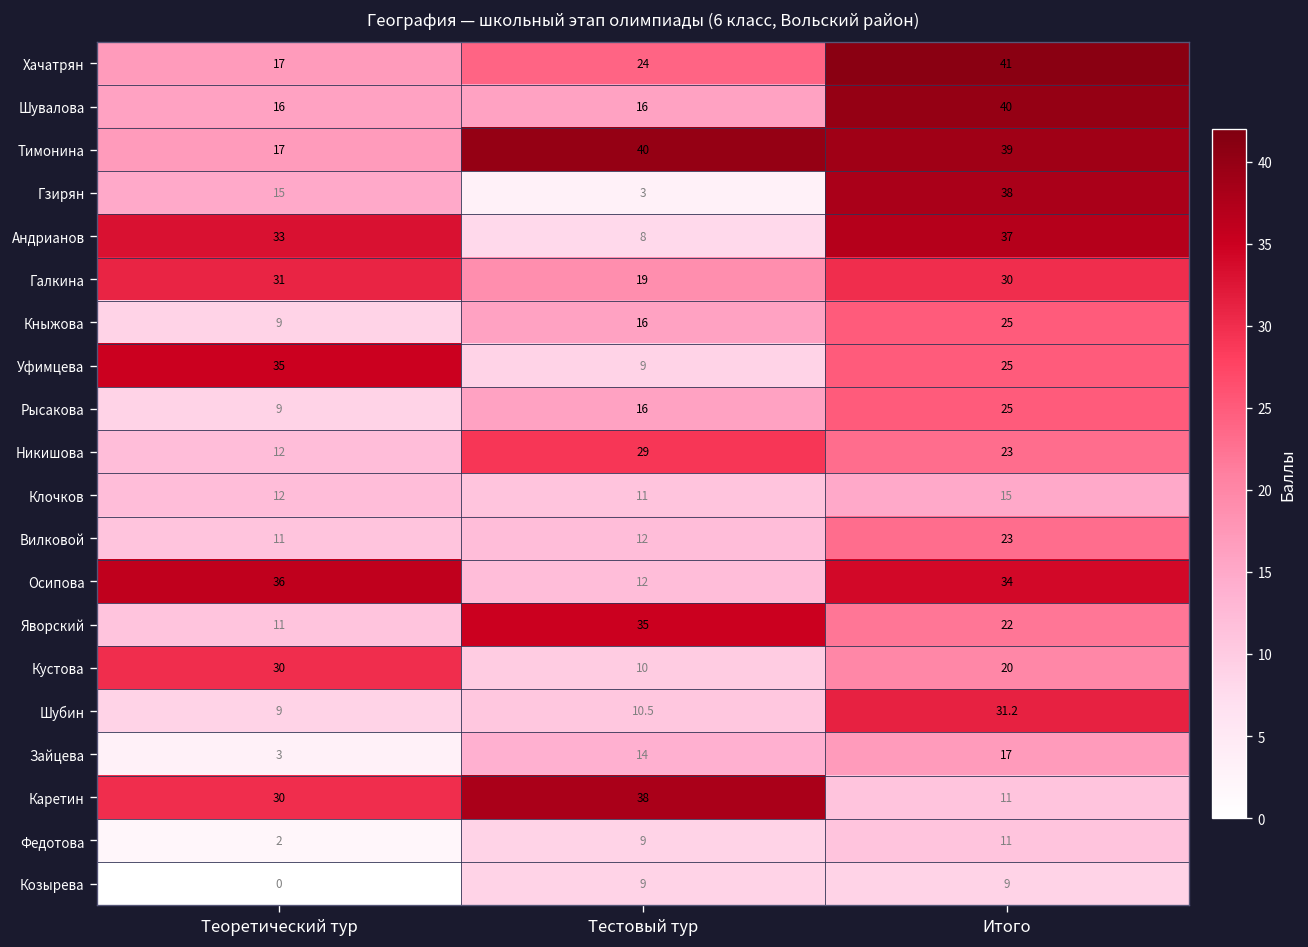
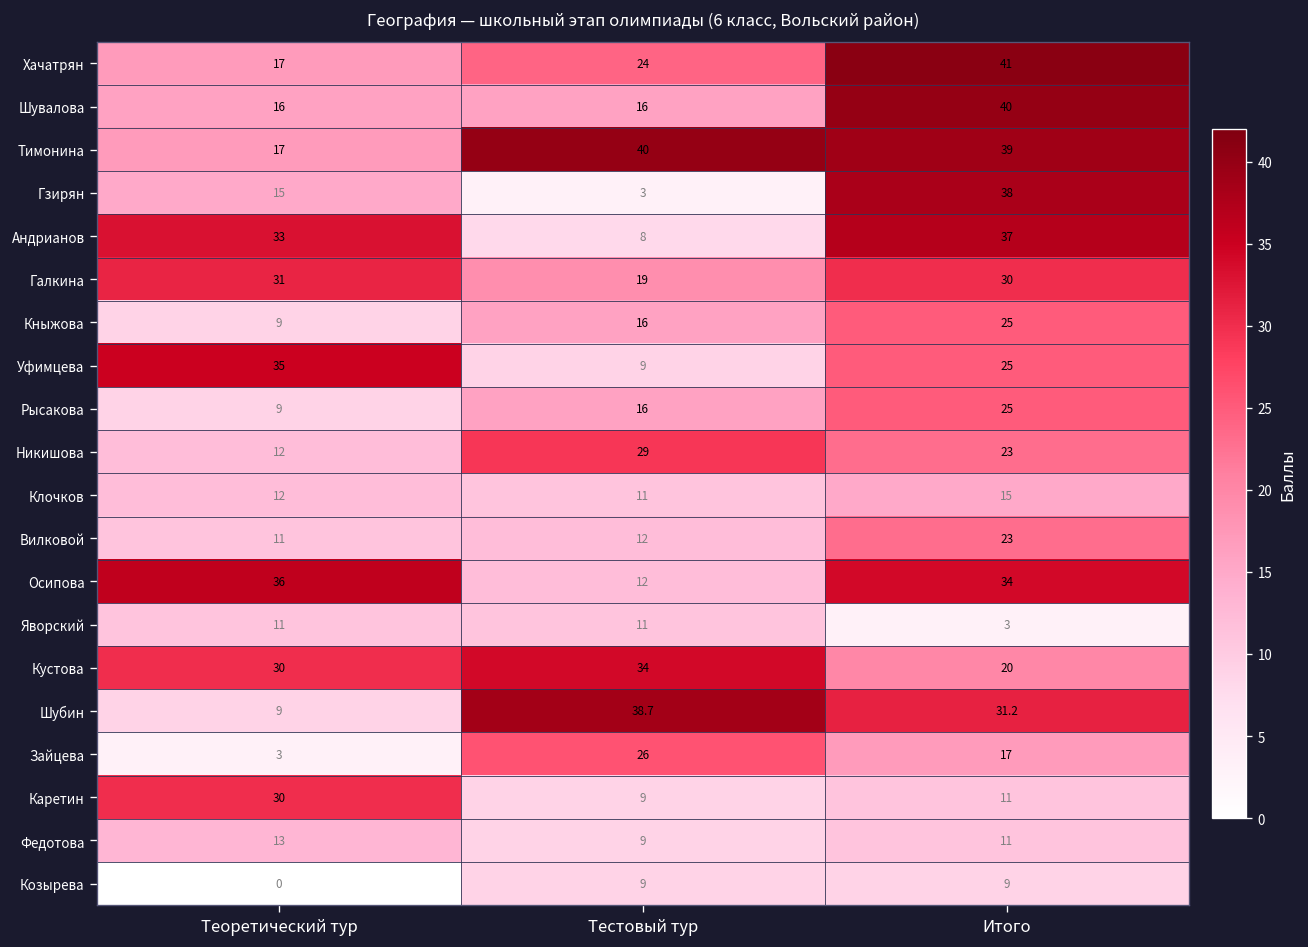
  {
    "Хачатрян": {
      "Теоретический тур": 17,
      "Тестовый тур": 24,
      "Итого": 41
    },
    "Шувалова": {
      "Теоретический тур": 16,
      "Тестовый тур": 16,
      "Итого": 40
    },
    "Тимонина": {
      "Теоретический тур": 17,
      "Тестовый тур": 40,
      "Итого": 39
    },
    "Гзирян": {
      "Теоретический тур": 15,
      "Тестовый тур": 3,
      "Итого": 38
    },
    "Андрианов": {
      "Теоретический тур": 33,
      "Тестовый тур": 8,
      "Итого": 37
    },
    "Галкина": {
      "Теоретический тур": 31,
      "Тестовый тур": 19,
      "Итого": 30
    },
    "Кныжова": {
      "Теоретический тур": 9,
      "Тестовый тур": 16,
      "Итого": 25
    },
    "Уфимцева": {
      "Теоретический тур": 35,
      "Тестовый тур": 9,
      "Итого": 25
    },
    "Рысакова": {
      "Теоретический тур": 9,
      "Тестовый тур": 16,
      "Итого": 25
    },
    "Никишова": {
      "Теоретический тур": 12,
      "Тестовый тур": 29,
      "Итого": 23
    },
    "Клочков": {
      "Теоретический тур": 12,
      "Тестовый тур": 11,
      "Итого": 15
    },
    "Вилковой": {
      "Теоретический тур": 11,
      "Тестовый тур": 12,
      "Итого": 23
    },
    "Осипова": {
      "Теоретический тур": 36,
      "Тестовый тур": 12,
      "Итого": 34
    },
    "Яворский": {
      "Теоретический тур": 11,
-     "Тестовый тур": 35,
-     "Итого": 22
+     "Тестовый тур": 11,
+     "Итого": 3
    },
    "Кустова": {
      "Теоретический тур": 30,
-     "Тестовый тур": 10,
+     "Тестовый тур": 34,
      "Итого": 20
    },
    "Шубин": {
      "Теоретический тур": 9,
-     "Тестовый тур": 10.5,
+     "Тестовый тур": 38.7,
      "Итого": 31.2
    },
    "Зайцева": {
      "Теоретический тур": 3,
-     "Тестовый тур": 14,
+     "Тестовый тур": 26,
      "Итого": 17
    },
    "Каретин": {
      "Теоретический тур": 30,
-     "Тестовый тур": 38,
+     "Тестовый тур": 9,
      "Итого": 11
    },
    "Федотова": {
-     "Теоретический тур": 2,
+     "Теоретический тур": 13,
      "Тестовый тур": 9,
      "Итого": 11
    },
    "Козырева": {
      "Теоретический тур": 0,
      "Тестовый тур": 9,
      "Итого": 9
    }
  }
